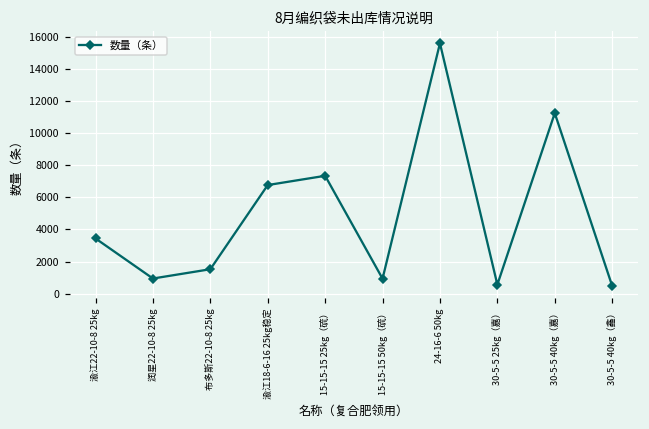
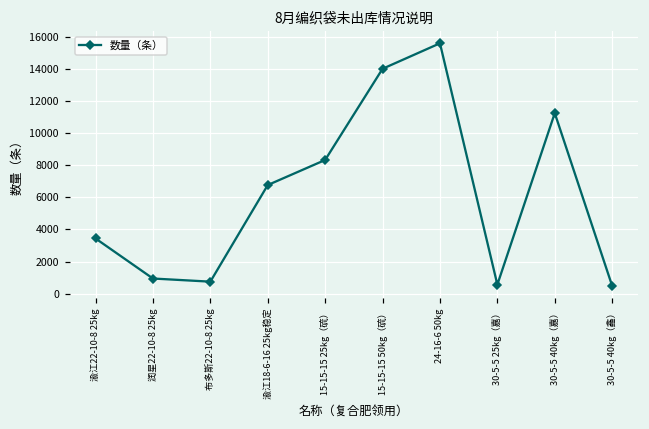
  {
    "渝江22-10-8 25kg": 3400,
    "润星22-10-8 25kg": 900,
-   "布多斯22-10-8 25kg": 1500,
+   "布多斯22-10-8 25kg": 700,
    "渝江18-6-16 25kg稳定": 6800,
-   "15-15-15 25kg（硫）": 7400,
-   "15-15-15 50kg（硫）": 900,
+   "15-15-15 25kg（硫）": 8300,
+   "15-15-15 50kg（硫）": 14000,
    "24-16-6 50kg": 15600,
    "30-5-5 25kg（嘉）": 600,
    "30-5-5 40kg（嘉）": 11300,
    "30-5-5 40kg（鑫）": 500
  }
